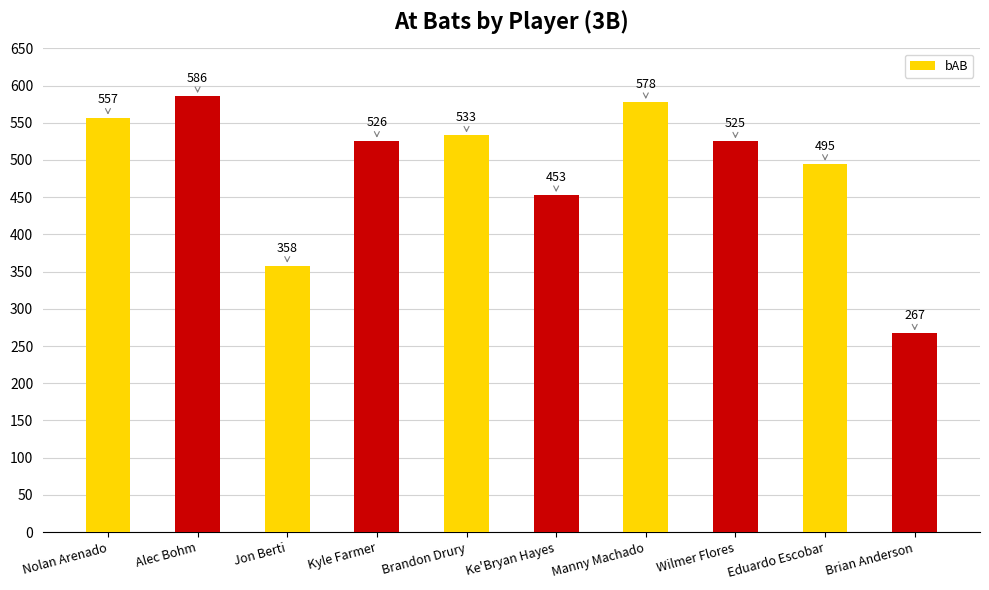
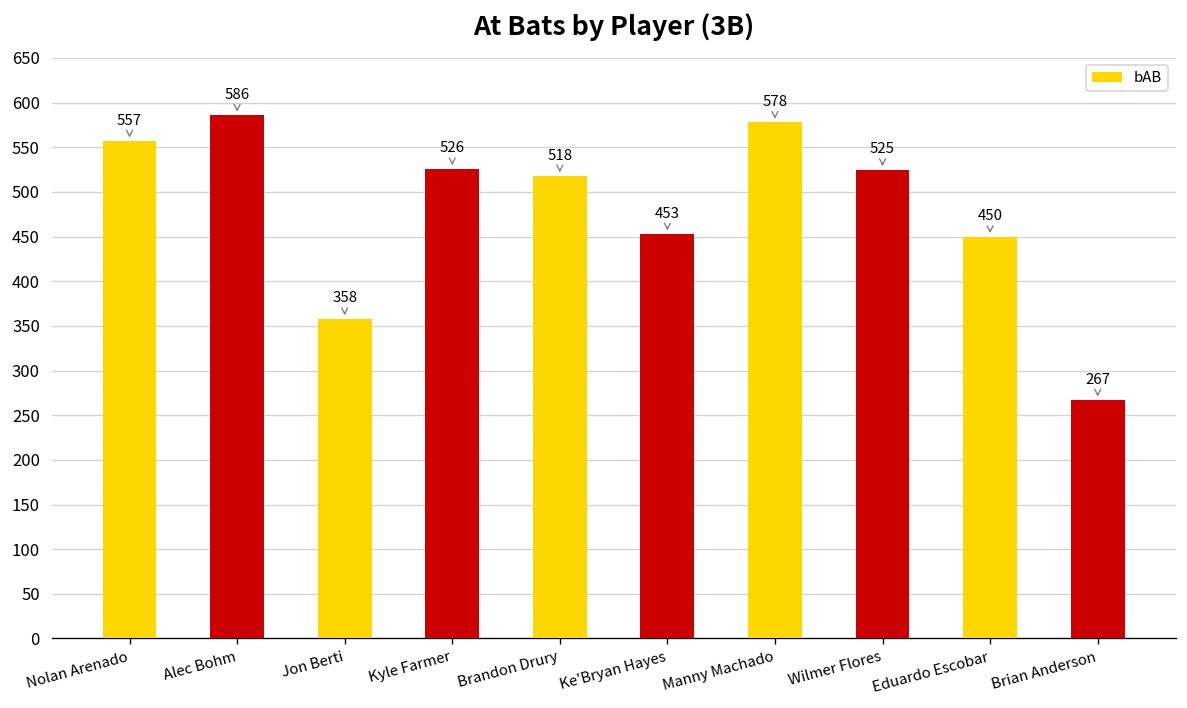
  {
    "Nolan Arenado": 557,
    "Alec Bohm": 586,
    "Jon Berti": 358,
    "Kyle Farmer": 526,
-   "Brandon Drury": 533,
+   "Brandon Drury": 518,
    "Ke'Bryan Hayes": 453,
    "Manny Machado": 578,
    "Wilmer Flores": 525,
-   "Eduardo Escobar": 495,
+   "Eduardo Escobar": 450,
    "Brian Anderson": 267
  }
